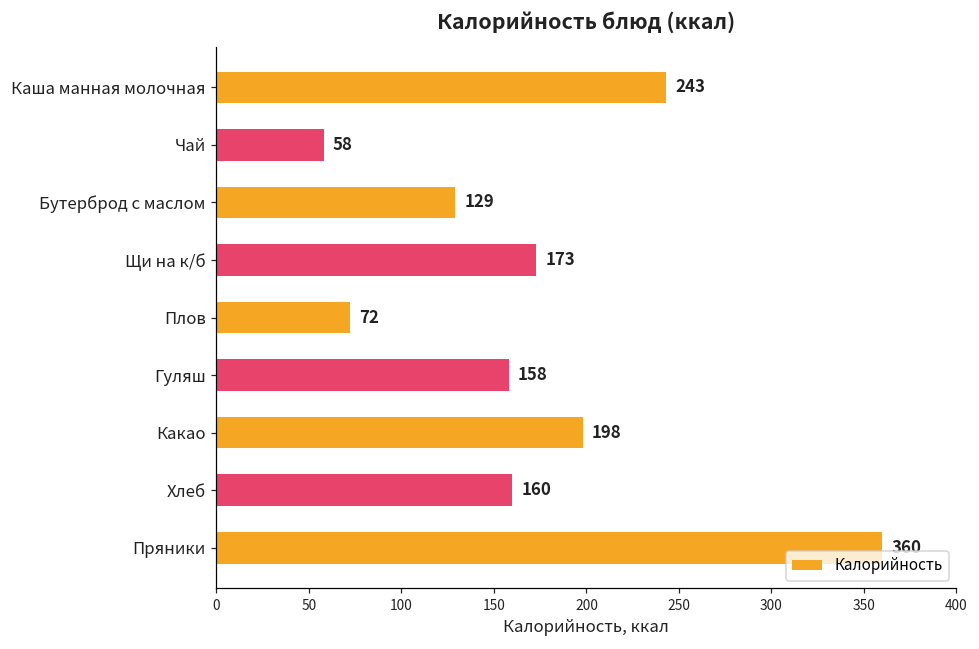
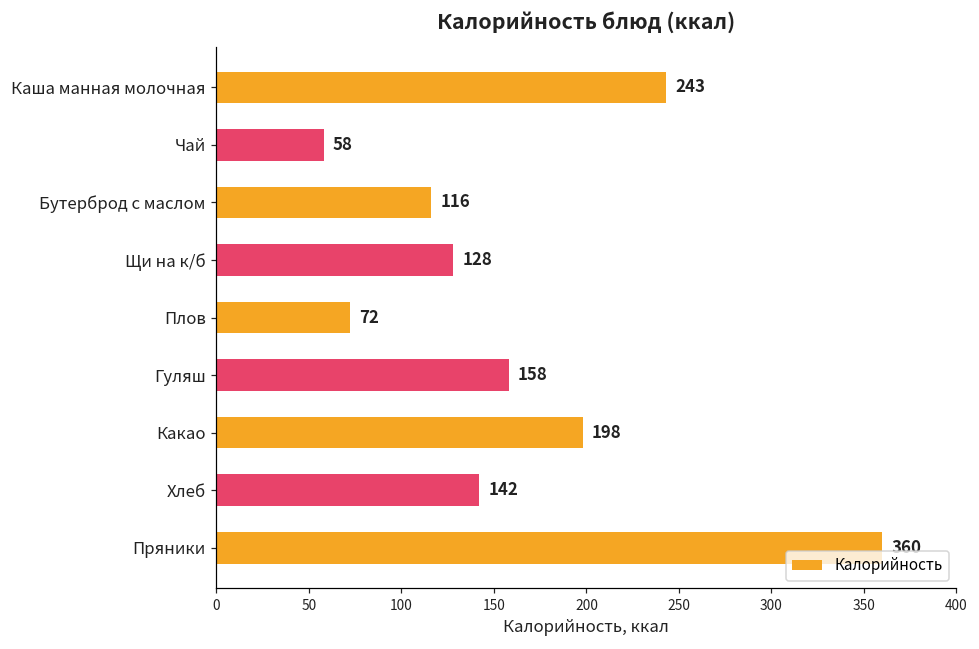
  {
    "Каша манная молочная": 243,
    "Чай": 58,
-   "Бутерброд с маслом": 129,
-   "Щи на к/б": 173,
+   "Бутерброд с маслом": 116,
+   "Щи на к/б": 128,
    "Плов": 72,
    "Гуляш": 158,
    "Какао": 198,
-   "Хлеб": 160
+   "Хлеб": 142
  }
